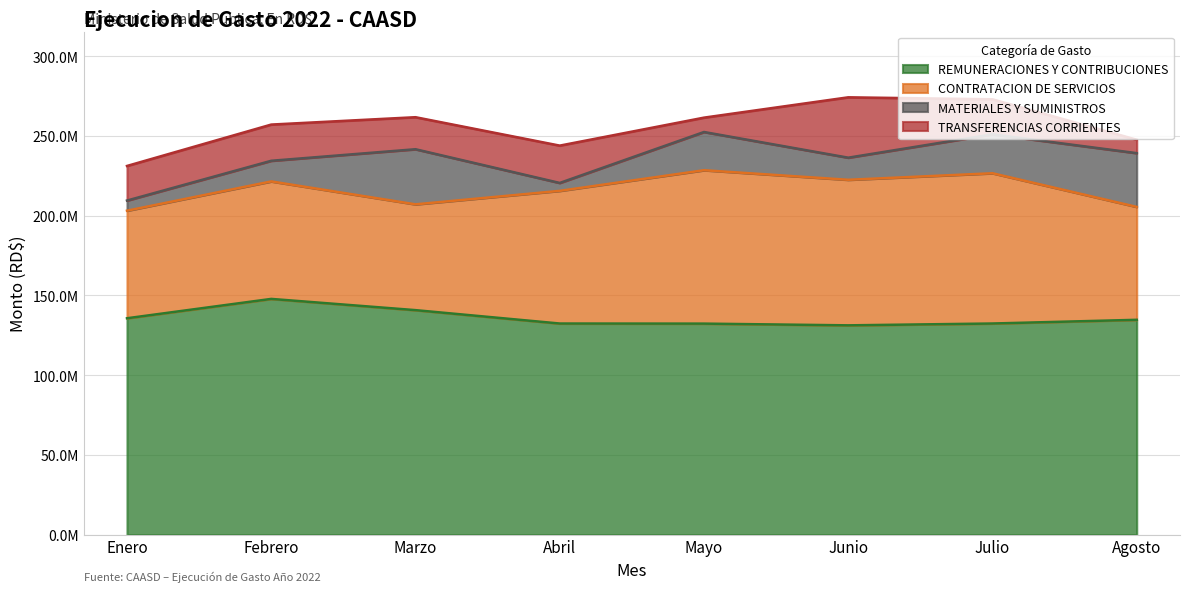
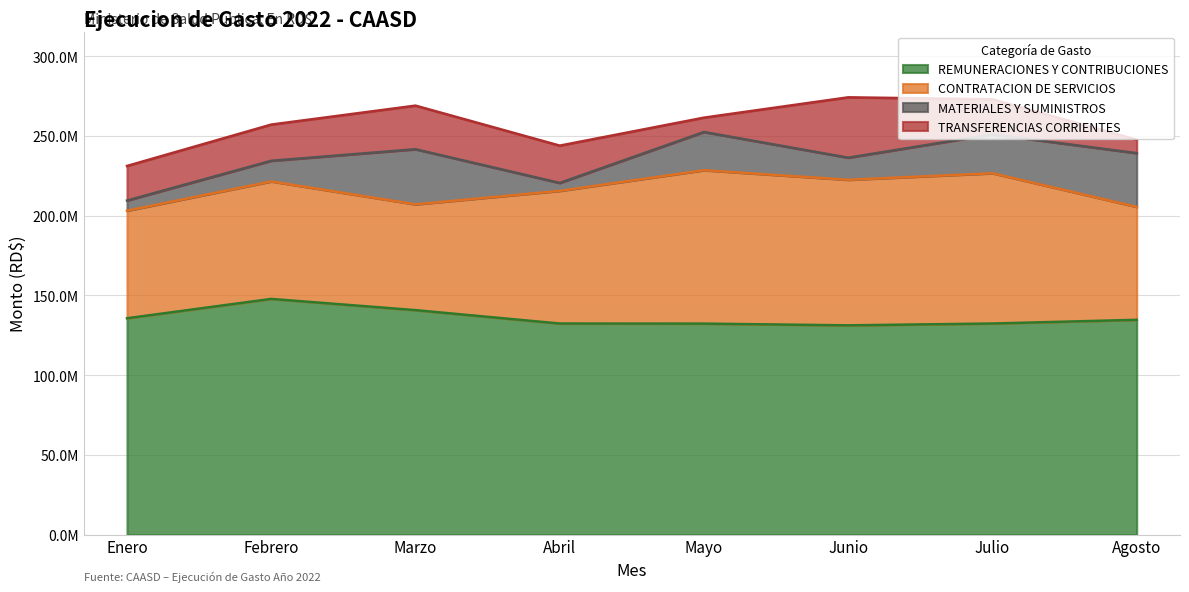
  {
    "REMUNERACIONES Y CONTRIBUCIONES": {
      "Enero": 136000000,
      "Febrero": 148000000,
      "Marzo": 141000000,
      "Abril": 132000000,
      "Mayo": 132000000,
      "Junio": 131000000,
      "Julio": 132000000,
      "Agosto": 135000000
    },
    "CONTRATACION DE SERVICIOS": {
      "Enero": 67000000,
      "Febrero": 74000000,
      "Marzo": 66000000,
      "Abril": 83000000,
      "Mayo": 96000000,
      "Junio": 91000000,
      "Julio": 94000000,
      "Agosto": 71000000
    },
    "MATERIALES Y SUMINISTROS": {
      "Enero": 6000000,
      "Febrero": 13000000,
      "Marzo": 35000000,
      "Abril": 5000000,
      "Mayo": 24000000,
      "Junio": 14000000,
      "Agosto": 34000000
    },
    "TRANSFERENCIAS CORRIENTES": {
      "Enero": 22000000,
      "Febrero": 23000000,
-     "Marzo": 20000000,
+     "Marzo": 27000000,
      "Abril": 23000000,
      "Mayo": 9000000,
      "Junio": 38000000,
      "Agosto": 8000000
    }
  }
